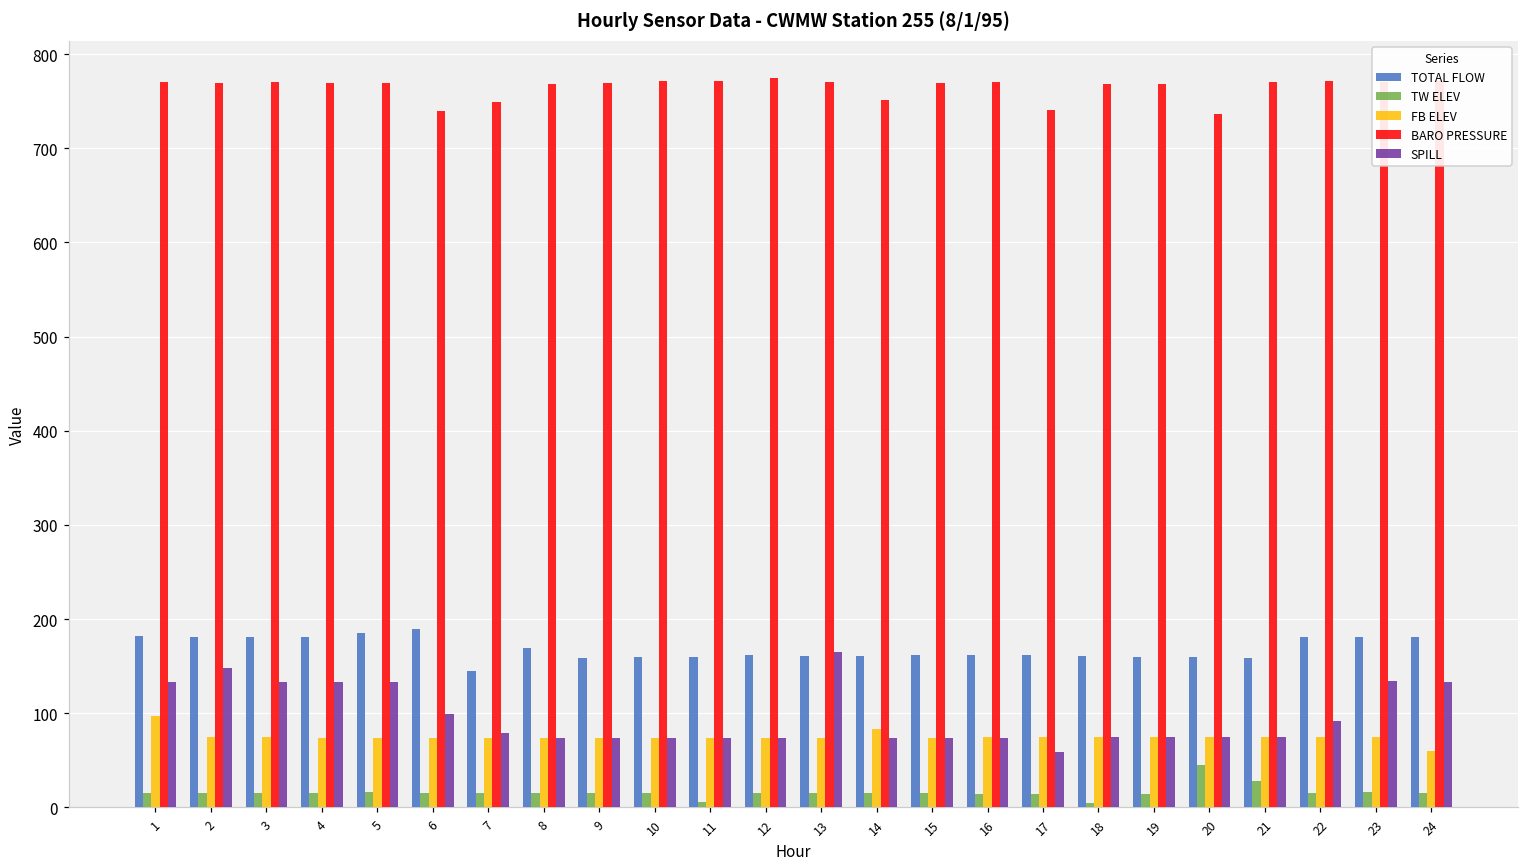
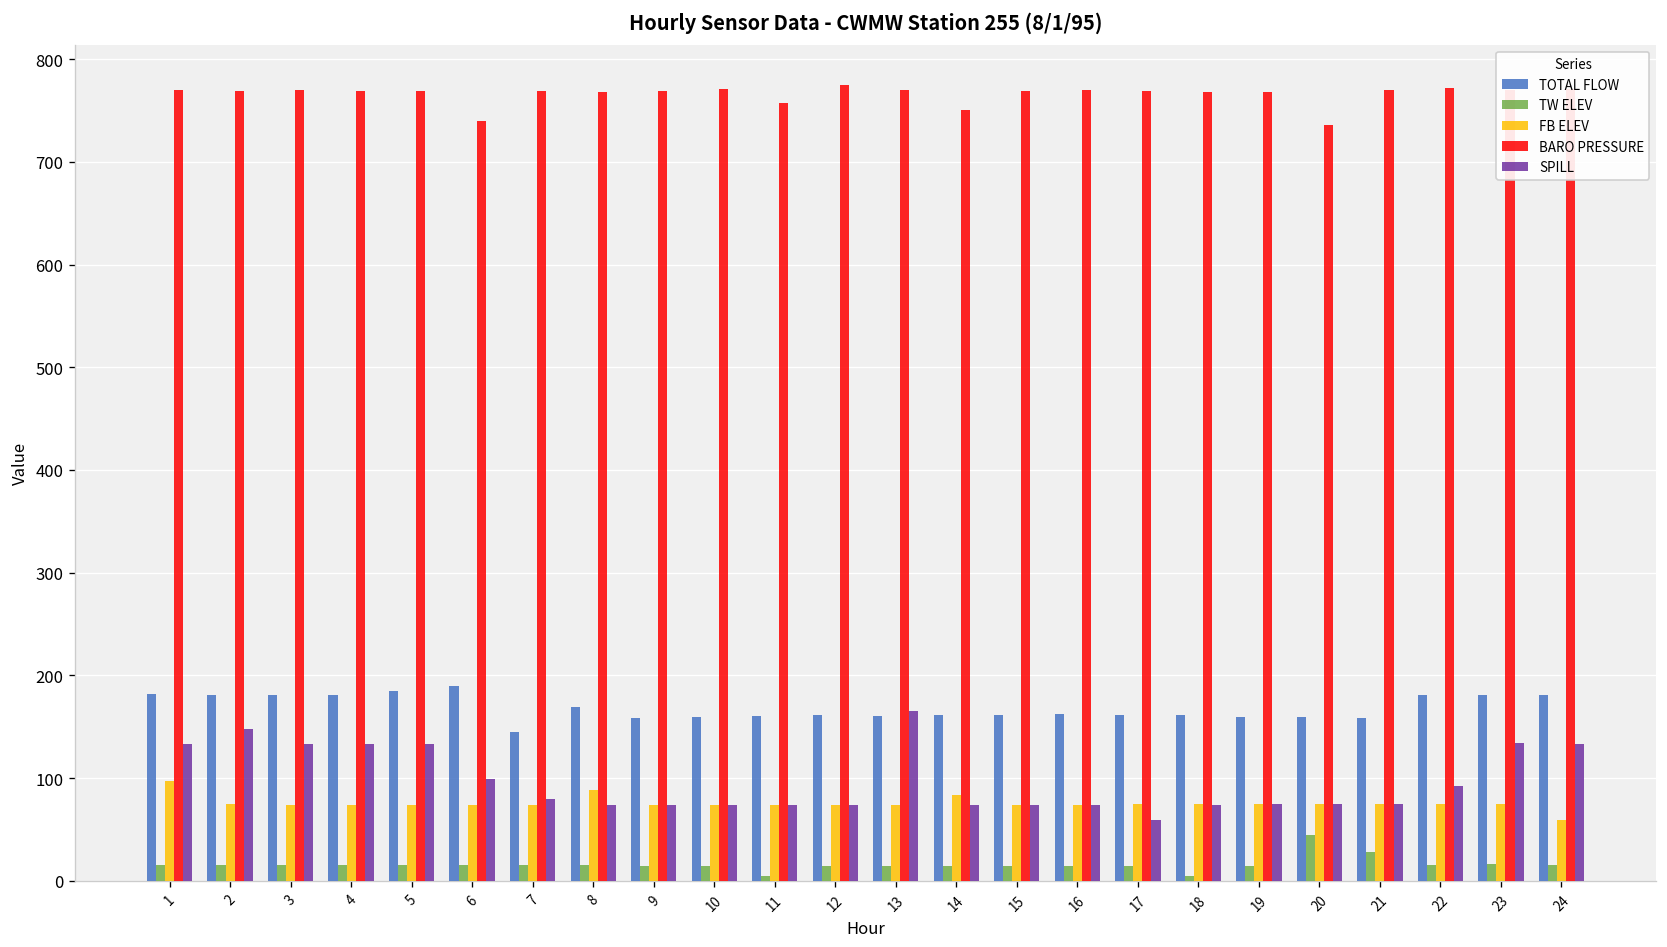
  {
    "TOTAL FLOW": {
      "1": 180,
      "2": 180,
      "3": 180,
      "4": 180,
      "5": 190,
      "6": 190,
      "7": 150,
      "8": 170,
      "9": 160,
      "10": 160,
      "11": 160,
      "12": 160,
      "13": 160,
      "14": 160,
      "15": 160,
      "16": 160,
      "17": 160,
      "18": 160,
      "19": 160,
      "20": 160,
      "21": 160,
      "22": 180,
      "23": 180,
      "24": 180
    },
    "TW ELEV": {
      "1": 20,
      "2": 20,
      "3": 20,
      "4": 20,
      "5": 20,
      "6": 20,
      "7": 20,
      "8": 20,
      "9": 10,
      "10": 10,
      "11": 10,
      "12": 10,
      "13": 10,
      "14": 10,
      "15": 10,
      "16": 10,
      "17": 10,
      "18": 0,
      "19": 10,
      "20": 50,
      "21": 30,
      "22": 20,
      "23": 20,
      "24": 20
    },
    "FB ELEV": {
      "1": 100,
      "2": 70,
      "3": 70,
      "4": 70,
      "5": 70,
      "6": 70,
      "7": 70,
-     "8": 70,
+     "8": 90,
      "9": 70,
      "10": 70,
      "11": 70,
      "12": 70,
      "13": 70,
      "14": 80,
      "15": 70,
      "16": 70,
      "17": 70,
      "18": 70,
      "19": 70,
      "20": 70,
      "21": 80,
      "22": 70,
      "23": 70,
      "24": 60
    },
    "BARO PRESSURE": {
      "1": 770,
      "2": 770,
      "3": 770,
      "4": 770,
      "5": 770,
      "6": 740,
-     "7": 750,
+     "7": 770,
      "8": 770,
      "9": 770,
      "10": 770,
-     "11": 770,
+     "11": 760,
      "12": 780,
      "13": 770,
      "14": 750,
      "15": 770,
      "16": 770,
-     "17": 740,
+     "17": 770,
      "18": 770,
      "19": 770,
      "20": 740,
      "21": 770,
      "22": 770
    },
    "SPILL": {
      "1": 130,
      "2": 150,
      "3": 130,
      "4": 130,
      "5": 130,
      "6": 100,
      "7": 80,
      "8": 70,
      "9": 70,
      "10": 70,
      "11": 70,
      "12": 70,
      "13": 170,
      "14": 70,
      "15": 70,
      "16": 70,
      "17": 60,
      "18": 70,
      "19": 70,
      "20": 70,
      "21": 70,
      "22": 90,
      "23": 130,
      "24": 130
    }
  }
